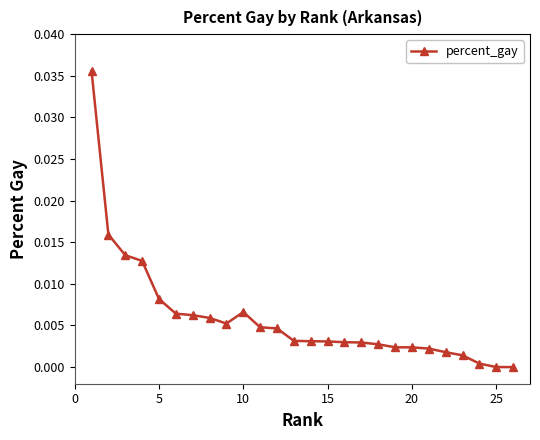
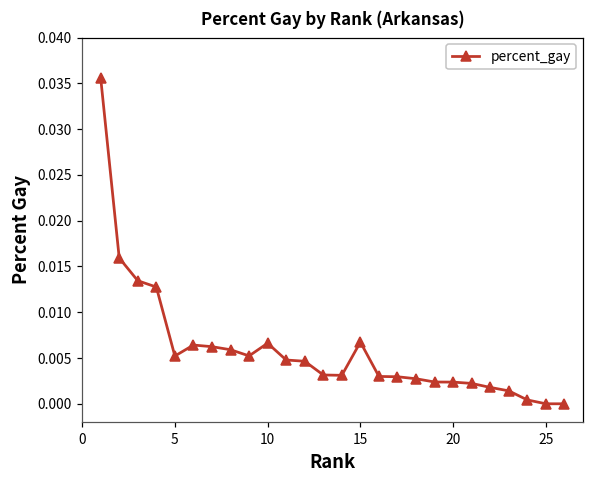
  {
-   "5": 0.008,
+   "5": 0.005,
    "10": 0.007,
-   "15": 0.003,
+   "15": 0.007,
    "20": 0.002,
    "25": 0.000
  }
